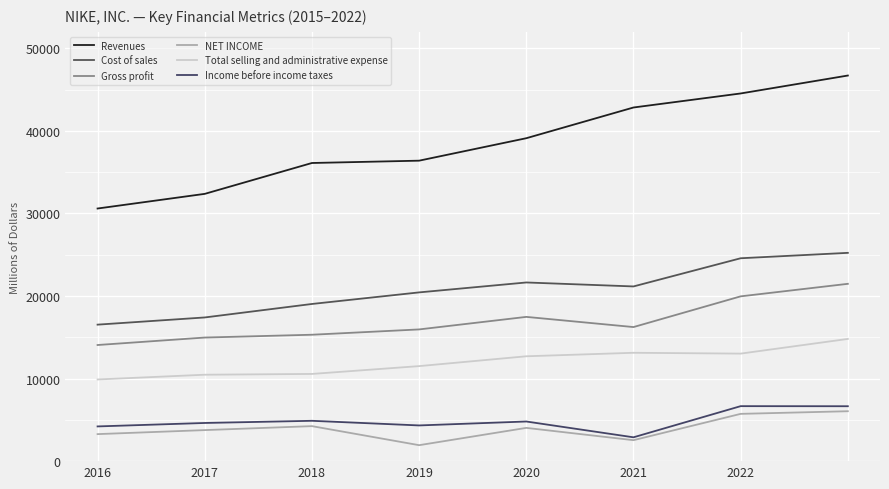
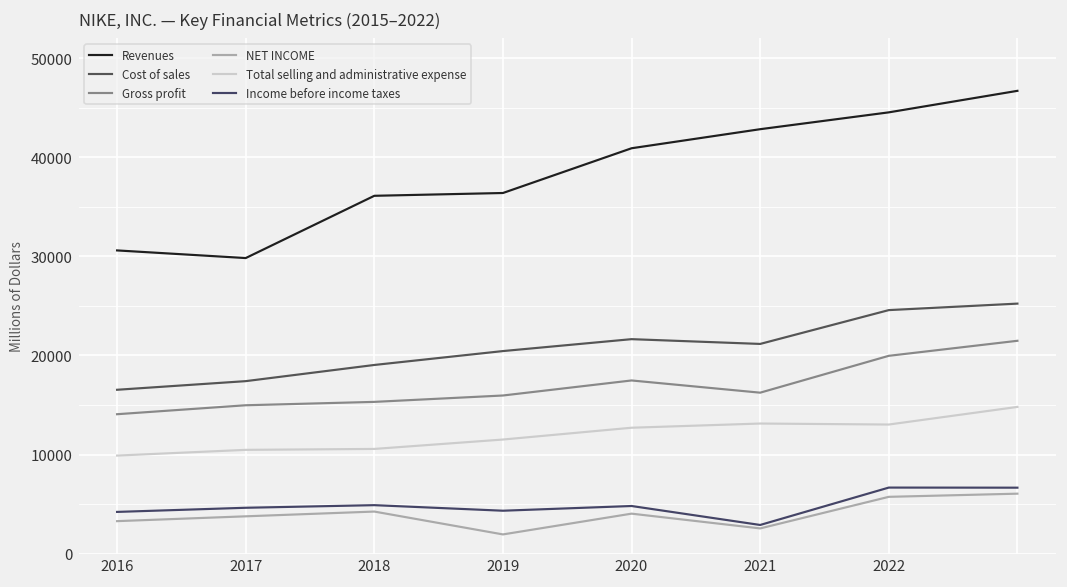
  {
    "Revenues": {
      "2016": 31000,
-     "2017": 32000,
+     "2017": 30000,
      "2018": 36000,
      "2019": 36000,
-     "2020": 39000,
+     "2020": 41000,
      "2021": 43000
    }
  }
